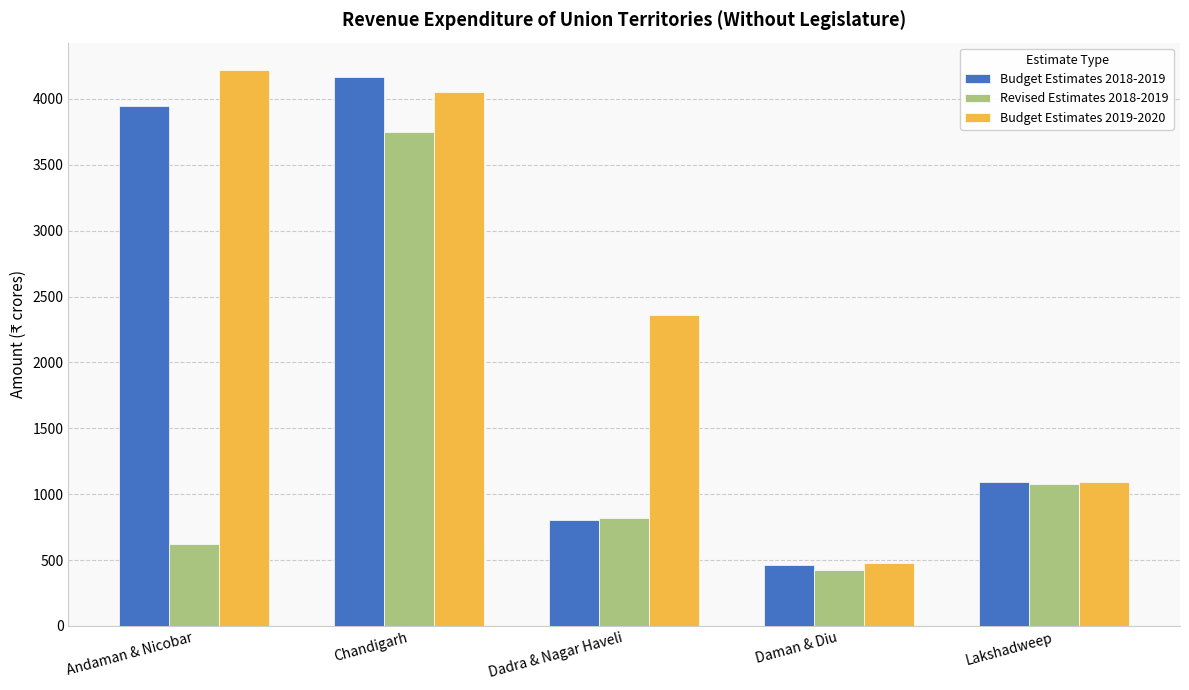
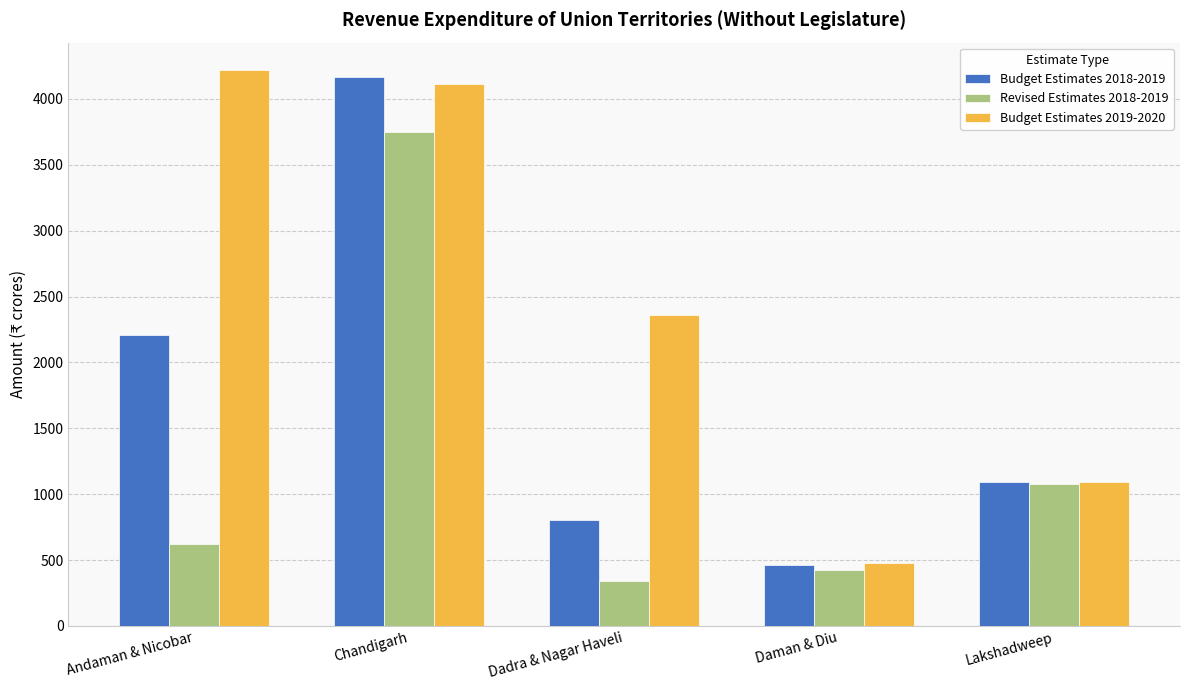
  {
    "Budget Estimates 2018-2019": {
-     "Andaman & Nicobar": 3940,
+     "Andaman & Nicobar": 2210,
      "Chandigarh": 4160,
      "Dadra & Nagar Haveli": 800,
      "Daman & Diu": 460,
      "Lakshadweep": 1090
    },
    "Revised Estimates 2018-2019": {
      "Andaman & Nicobar": 620,
      "Chandigarh": 3750,
-     "Dadra & Nagar Haveli": 820,
+     "Dadra & Nagar Haveli": 340,
      "Daman & Diu": 430,
      "Lakshadweep": 1070
    },
    "Budget Estimates 2019-2020": {
      "Andaman & Nicobar": 4220,
-     "Chandigarh": 4050,
+     "Chandigarh": 4110,
      "Dadra & Nagar Haveli": 2360,
      "Daman & Diu": 480,
      "Lakshadweep": 1090
    }
  }
